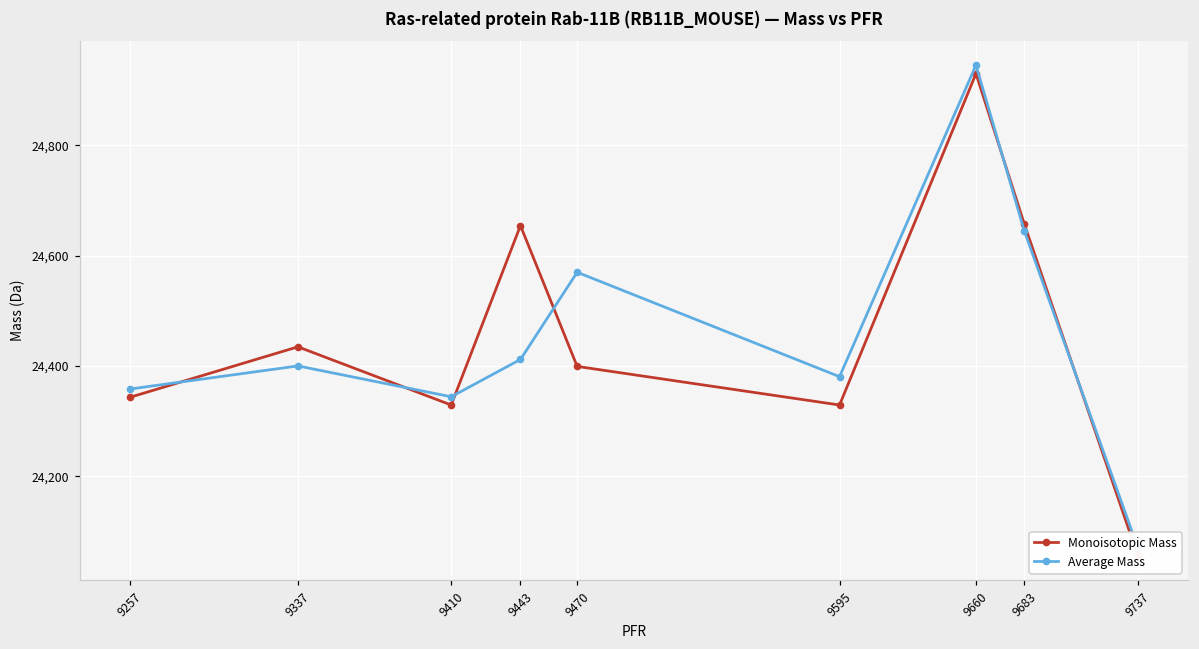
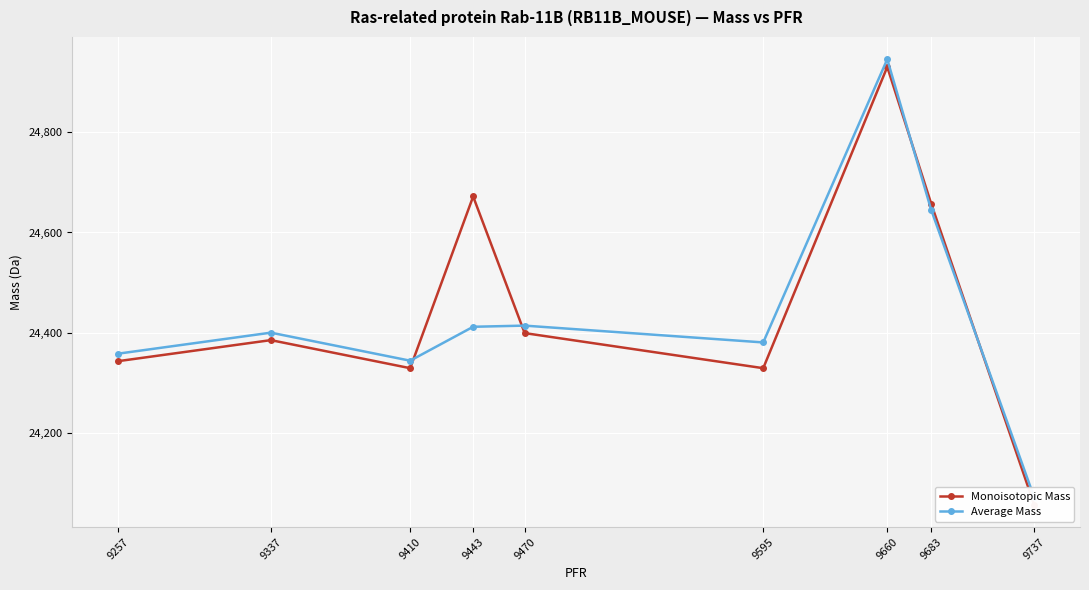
  {
    "Monoisotopic Mass": {
      "9257": "24,340",
-     "9337": "24,430",
+     "9337": "24,390",
      "9410": "24,330",
-     "9443": "24,650",
+     "9443": "24,670",
      "9470": "24,400",
      "9595": "24,330",
      "9660": "24,930",
      "9683": "24,660"
    },
    "Average Mass": {
      "9257": "24,360",
      "9337": "24,400",
      "9410": "24,340",
      "9443": "24,410",
-     "9470": "24,570",
+     "9470": "24,410",
      "9595": "24,380",
      "9660": "24,950",
      "9683": "24,650"
    }
  }
